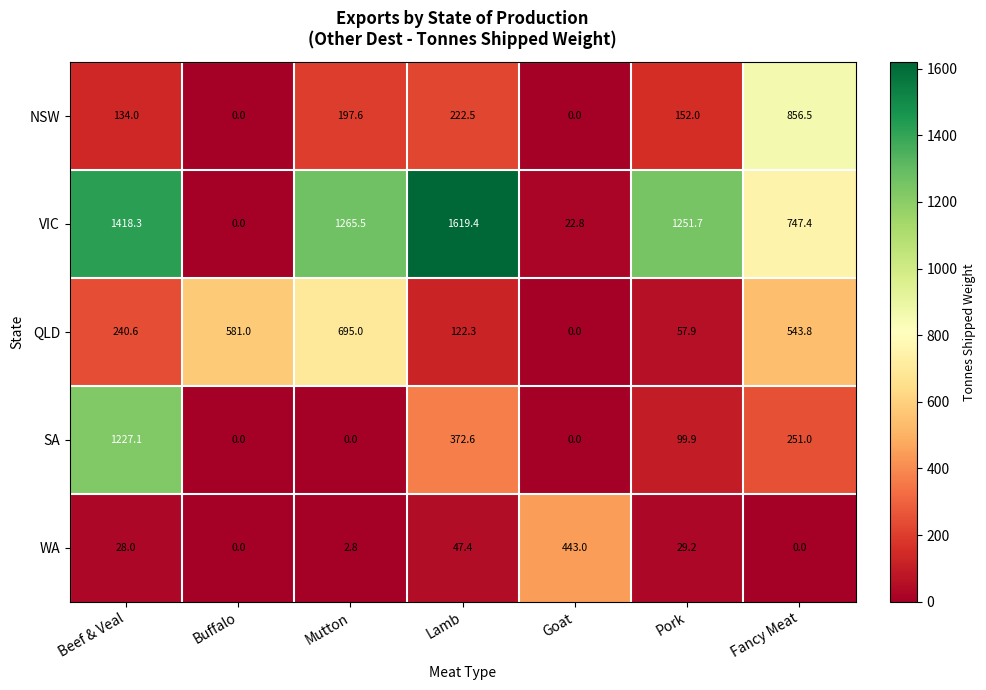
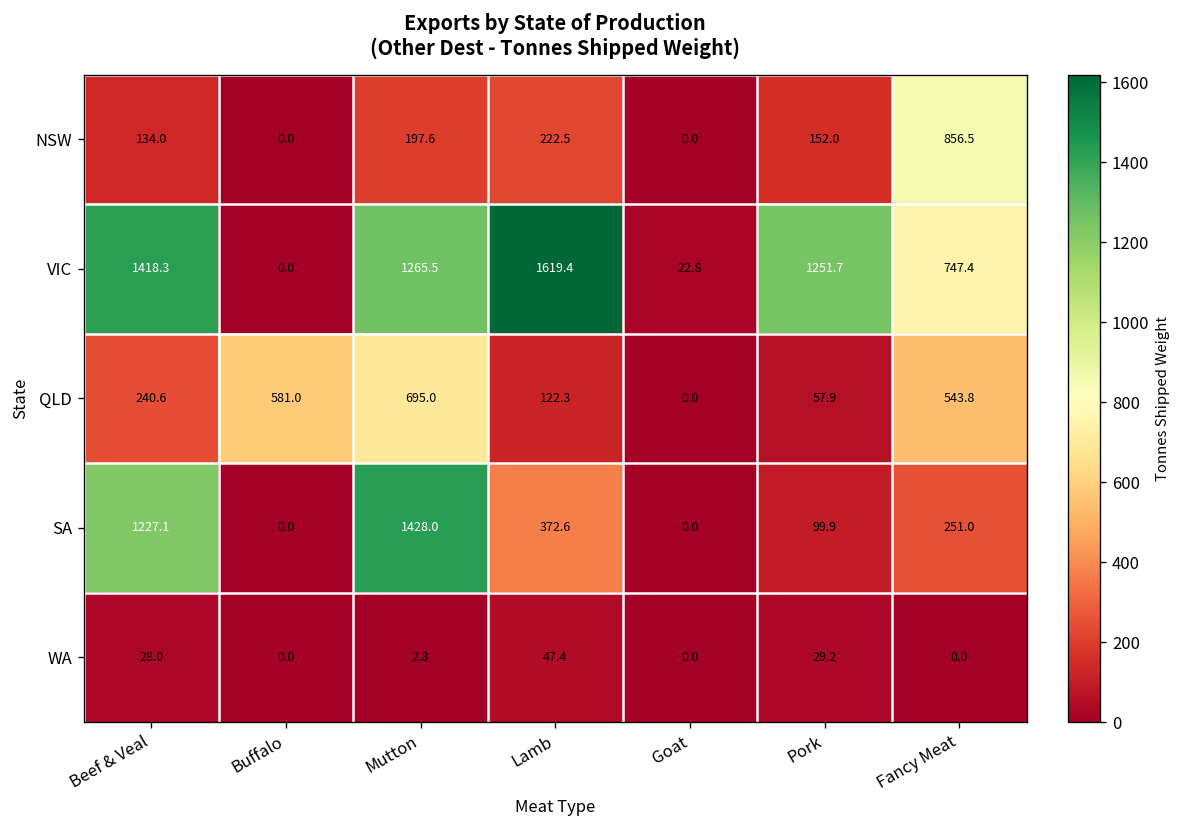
  {
    "NSW": {
      "Beef & Veal": 134.0,
      "Buffalo": 0.0,
      "Mutton": 197.6,
      "Lamb": 222.5,
      "Goat": 0.0,
      "Pork": 152.0,
      "Fancy Meat": 856.5
    },
    "VIC": {
      "Beef & Veal": 1418.3,
      "Buffalo": 0.0,
      "Mutton": 1265.5,
      "Lamb": 1619.4,
      "Goat": 22.8,
      "Pork": 1251.7,
      "Fancy Meat": 747.4
    },
    "QLD": {
      "Beef & Veal": 240.6,
      "Buffalo": 581.0,
      "Mutton": 695.0,
      "Lamb": 122.3,
      "Goat": 0.0,
      "Pork": 57.9,
      "Fancy Meat": 543.8
    },
    "SA": {
      "Beef & Veal": 1227.1,
      "Buffalo": 0.0,
-     "Mutton": 0.0,
+     "Mutton": 1428.0,
      "Lamb": 372.6,
      "Goat": 0.0,
      "Pork": 99.9,
      "Fancy Meat": 251.0
    },
    "WA": {
      "Beef & Veal": 28.0,
      "Buffalo": 0.0,
      "Mutton": 2.8,
      "Lamb": 47.4,
-     "Goat": 443.0,
+     "Goat": 0.0,
      "Pork": 29.2,
      "Fancy Meat": 0.0
    }
  }
